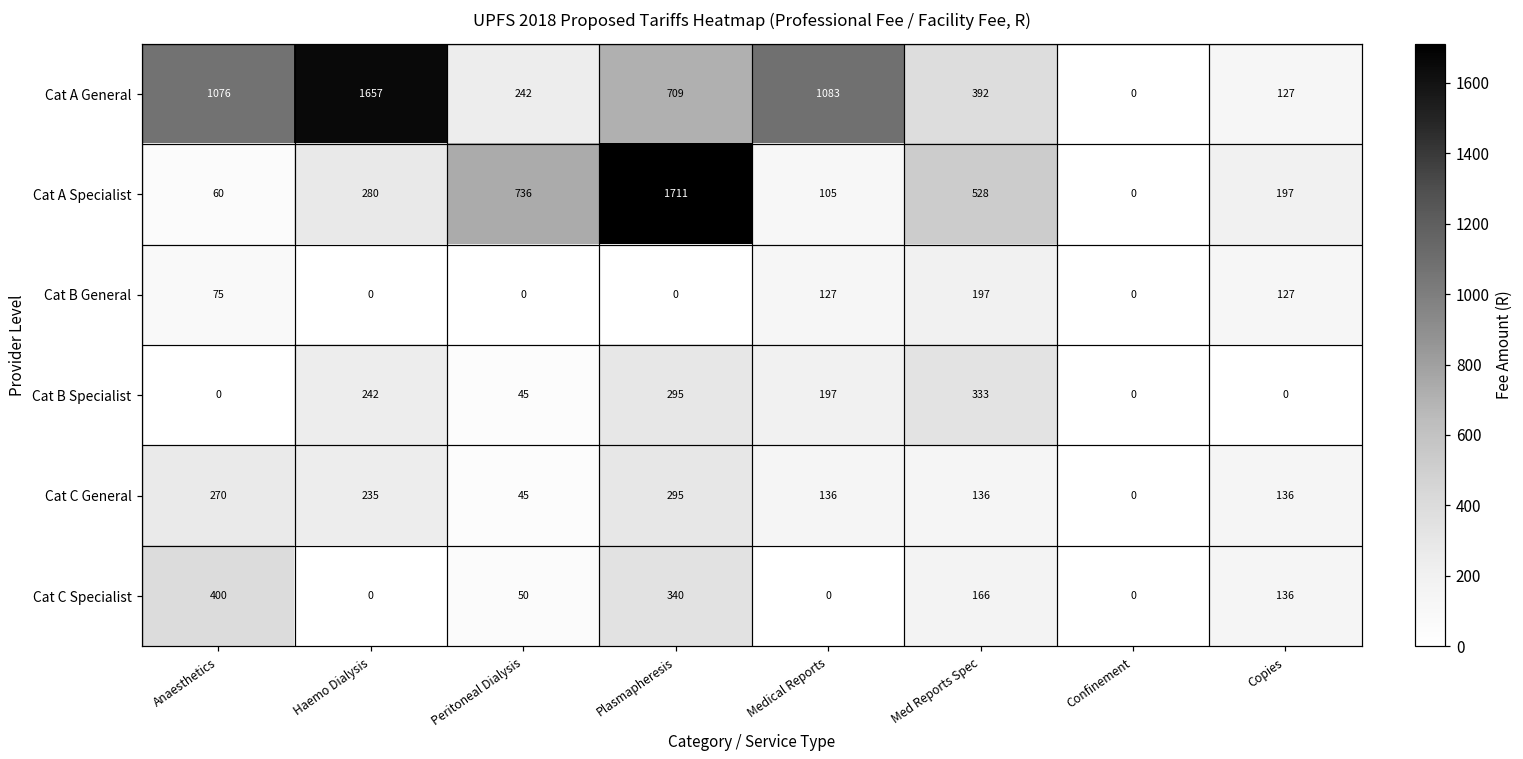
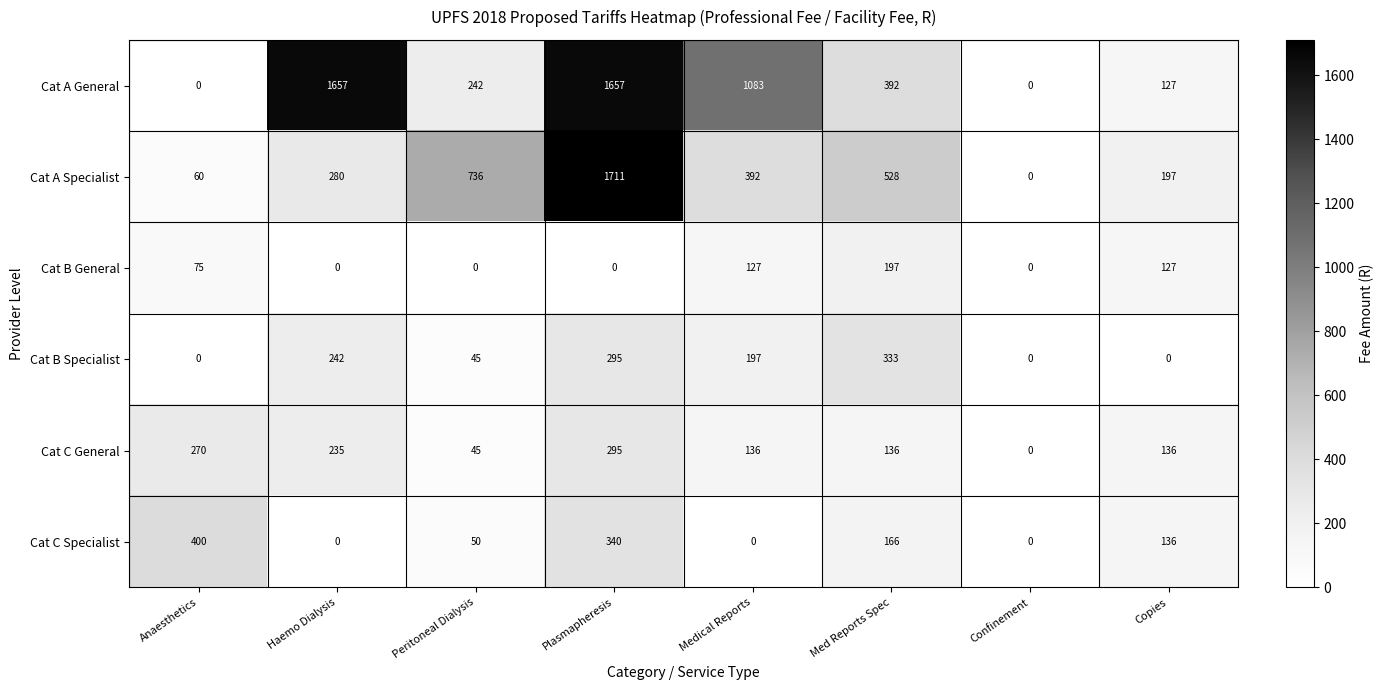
  {
    "Cat A General": {
-     "Anaesthetics": 1076,
+     "Anaesthetics": 0,
      "Haemo Dialysis": 1657,
      "Peritoneal Dialysis": 242,
-     "Plasmapheresis": 709,
+     "Plasmapheresis": 1657,
      "Medical Reports": 1083,
      "Med Reports Spec": 392,
      "Confinement": 0,
      "Copies": 127
    },
    "Cat A Specialist": {
      "Anaesthetics": 60,
      "Haemo Dialysis": 280,
      "Peritoneal Dialysis": 736,
      "Plasmapheresis": 1711,
-     "Medical Reports": 105,
+     "Medical Reports": 392,
      "Med Reports Spec": 528,
      "Confinement": 0,
      "Copies": 197
    },
    "Cat B General": {
      "Anaesthetics": 75,
      "Haemo Dialysis": 0,
      "Peritoneal Dialysis": 0,
      "Plasmapheresis": 0,
      "Medical Reports": 127,
      "Med Reports Spec": 197,
      "Confinement": 0,
      "Copies": 127
    },
    "Cat B Specialist": {
      "Anaesthetics": 0,
      "Haemo Dialysis": 242,
      "Peritoneal Dialysis": 45,
      "Plasmapheresis": 295,
      "Medical Reports": 197,
      "Med Reports Spec": 333,
      "Confinement": 0,
      "Copies": 0
    },
    "Cat C General": {
      "Anaesthetics": 270,
      "Haemo Dialysis": 235,
      "Peritoneal Dialysis": 45,
      "Plasmapheresis": 295,
      "Medical Reports": 136,
      "Med Reports Spec": 136,
      "Confinement": 0,
      "Copies": 136
    },
    "Cat C Specialist": {
      "Anaesthetics": 400,
      "Haemo Dialysis": 0,
      "Peritoneal Dialysis": 50,
      "Plasmapheresis": 340,
      "Medical Reports": 0,
      "Med Reports Spec": 166,
      "Confinement": 0,
      "Copies": 136
    }
  }
